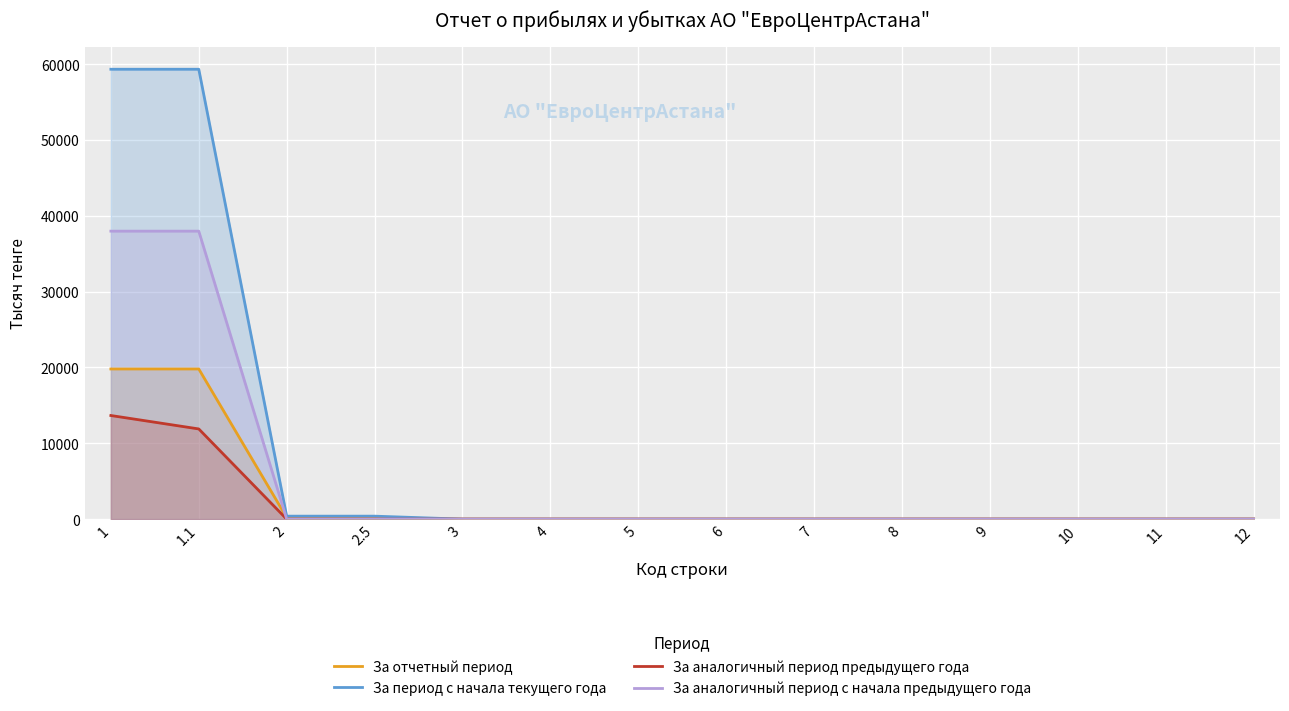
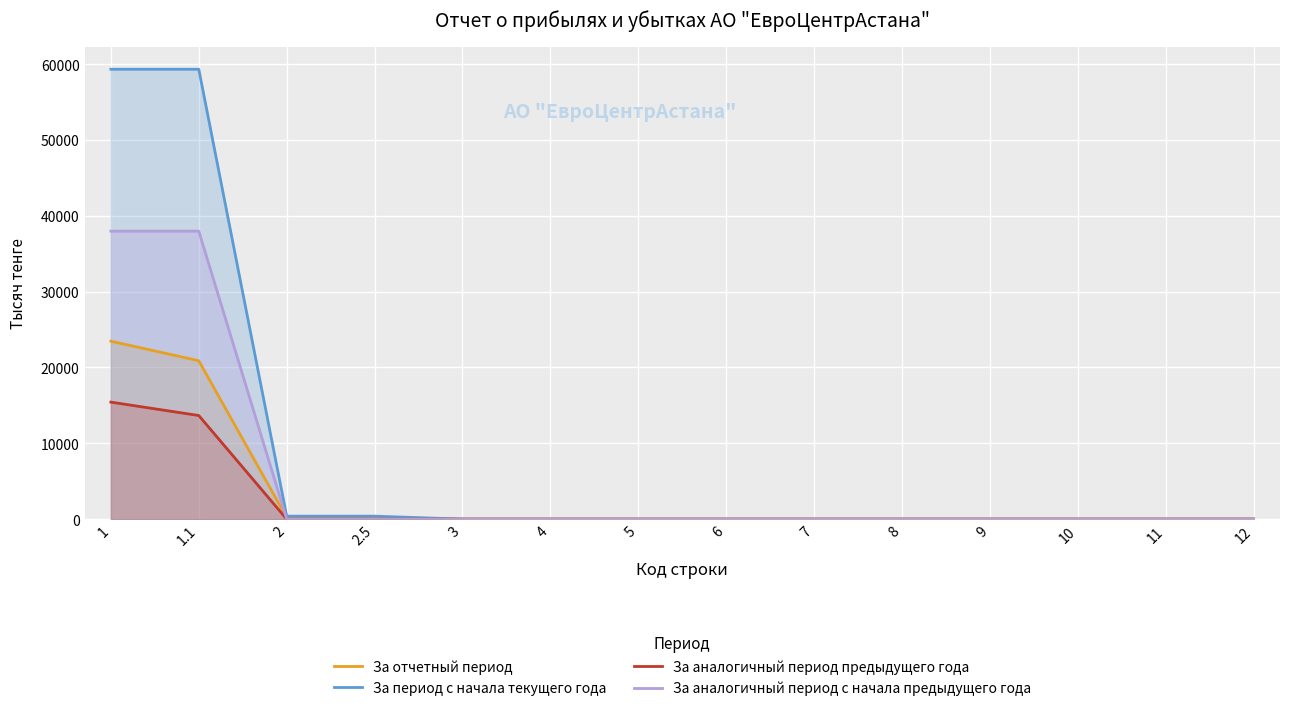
  {
    "За отчетный период": {
-     "1": 20000,
-     "1.1": 20000
+     "1": 23000,
+     "1.1": 21000
    },
    "За период с начала текущего года": {
      "1": 59000,
      "1.1": 59000
    },
    "За аналогичный период предыдущего года": {
-     "1": 14000,
-     "1.1": 12000
+     "1": 15000,
+     "1.1": 14000
    },
    "За аналогичный период с начала предыдущего года": {
      "1": 38000,
      "1.1": 38000
    }
  }
